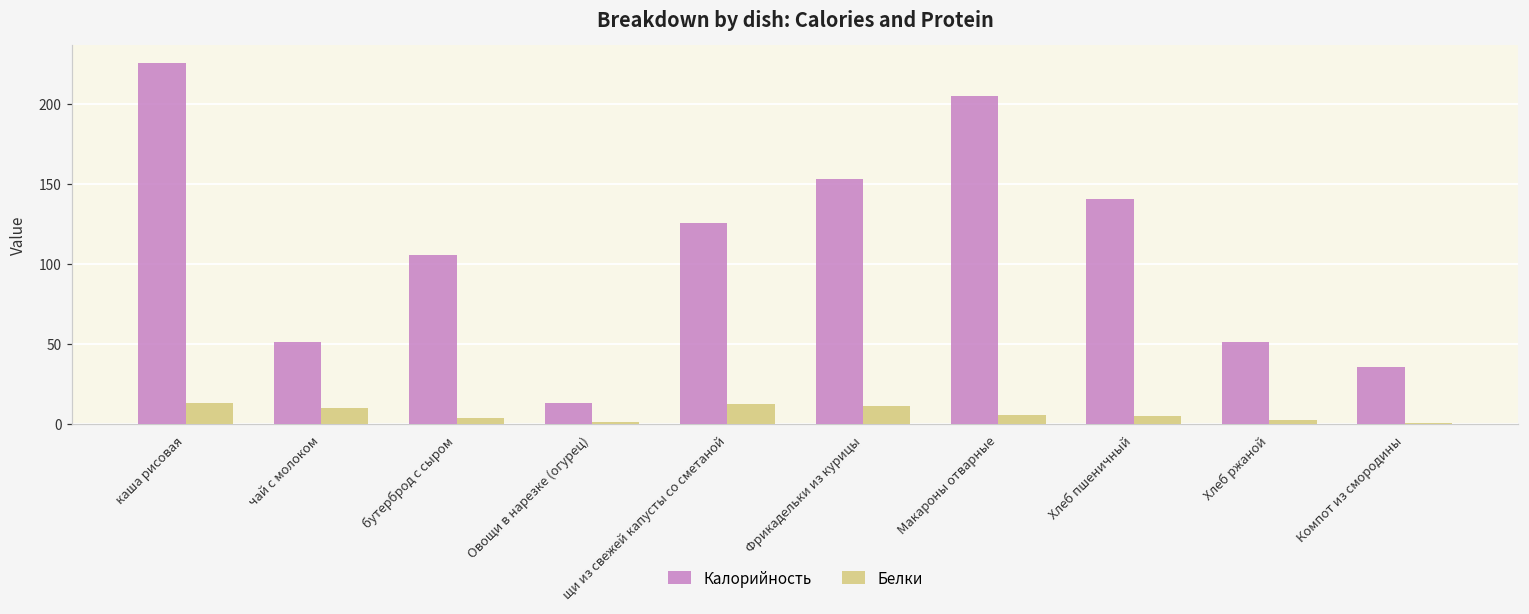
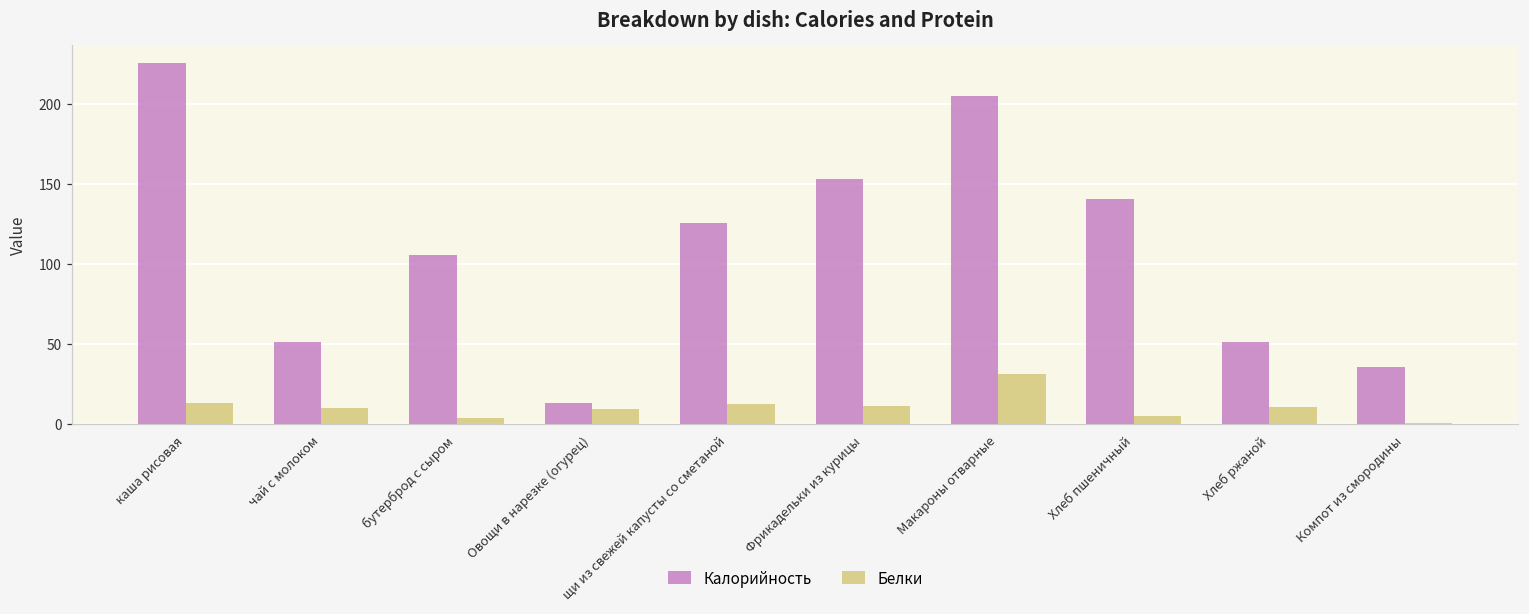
  {
    "Калорийность": {
      "каша рисовая": 225,
      "чай с молоком": 51,
      "бутерброд с сыром": 106,
      "Овощи в нарезке (огурец)": 13,
      "щи из свежей капусты со сметаной": 126,
      "Фрикадельки из курицы": 153,
      "Макароны отварные": 205,
      "Хлеб пшеничный": 141,
      "Хлеб ржаной": 51,
      "Компот из смородины": 36
    },
    "Белки": {
      "каша рисовая": 13,
      "чай с молоком": 10,
      "бутерброд с сыром": 3,
-     "Овощи в нарезке (огурец)": 1,
+     "Овощи в нарезке (огурец)": 9,
      "щи из свежей капусты со сметаной": 12,
      "Фрикадельки из курицы": 11,
-     "Макароны отварные": 5,
+     "Макароны отварные": 31,
      "Хлеб пшеничный": 5,
-     "Хлеб ржаной": 2
+     "Хлеб ржаной": 10
    }
  }
